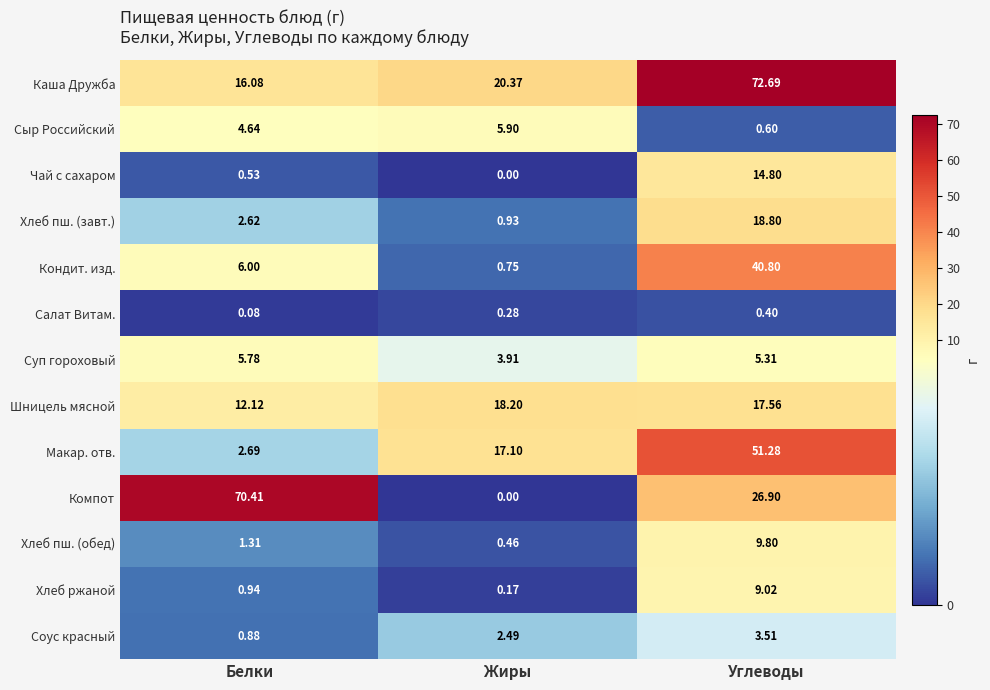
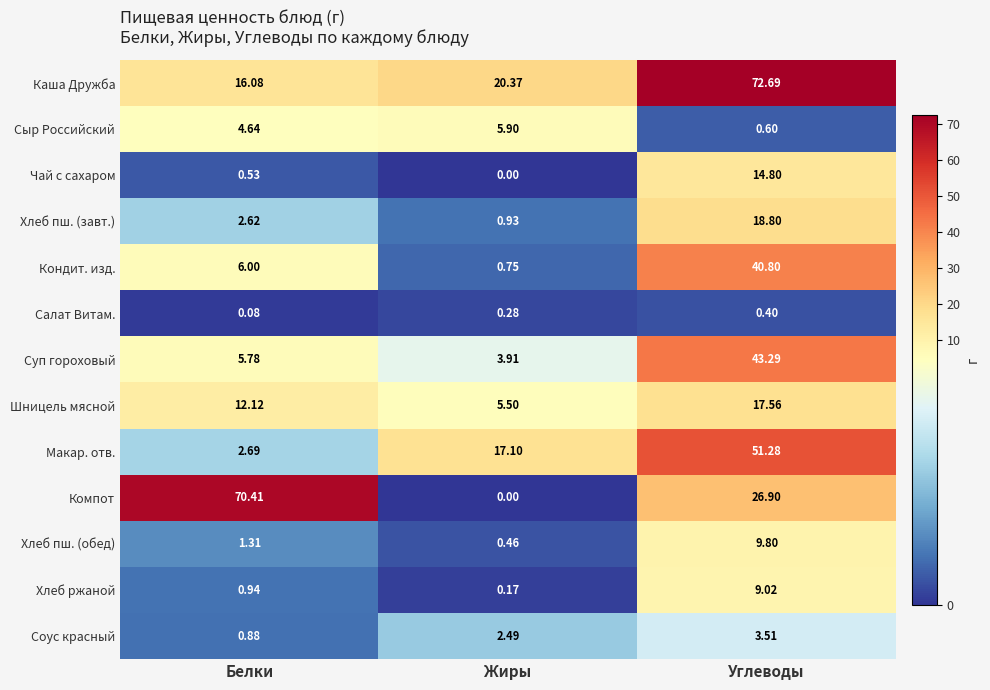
  {
    "Каша Дружба": {
      "Белки": 16.08,
      "Жиры": 20.37,
      "Углеводы": 72.69
    },
    "Сыр Российский": {
      "Белки": 4.64,
      "Жиры": 5.90,
      "Углеводы": 0.60
    },
    "Чай с сахаром": {
      "Белки": 0.53,
      "Жиры": 0.00,
      "Углеводы": 14.80
    },
    "Хлеб пш. (завт.)": {
      "Белки": 2.62,
      "Жиры": 0.93,
      "Углеводы": 18.80
    },
    "Кондит. изд.": {
      "Белки": 6.00,
      "Жиры": 0.75,
      "Углеводы": 40.80
    },
    "Салат Витам.": {
      "Белки": 0.08,
      "Жиры": 0.28,
      "Углеводы": 0.40
    },
    "Суп гороховый": {
      "Белки": 5.78,
      "Жиры": 3.91,
-     "Углеводы": 5.31
+     "Углеводы": 43.29
    },
    "Шницель мясной": {
      "Белки": 12.12,
-     "Жиры": 18.20,
+     "Жиры": 5.50,
      "Углеводы": 17.56
    },
    "Макар. отв.": {
      "Белки": 2.69,
      "Жиры": 17.10,
      "Углеводы": 51.28
    },
    "Компот": {
      "Белки": 70.41,
      "Жиры": 0.00,
      "Углеводы": 26.90
    },
    "Хлеб пш. (обед)": {
      "Белки": 1.31,
      "Жиры": 0.46,
      "Углеводы": 9.80
    },
    "Хлеб ржаной": {
      "Белки": 0.94,
      "Жиры": 0.17,
      "Углеводы": 9.02
    },
    "Соус красный": {
      "Белки": 0.88,
      "Жиры": 2.49,
      "Углеводы": 3.51
    }
  }
